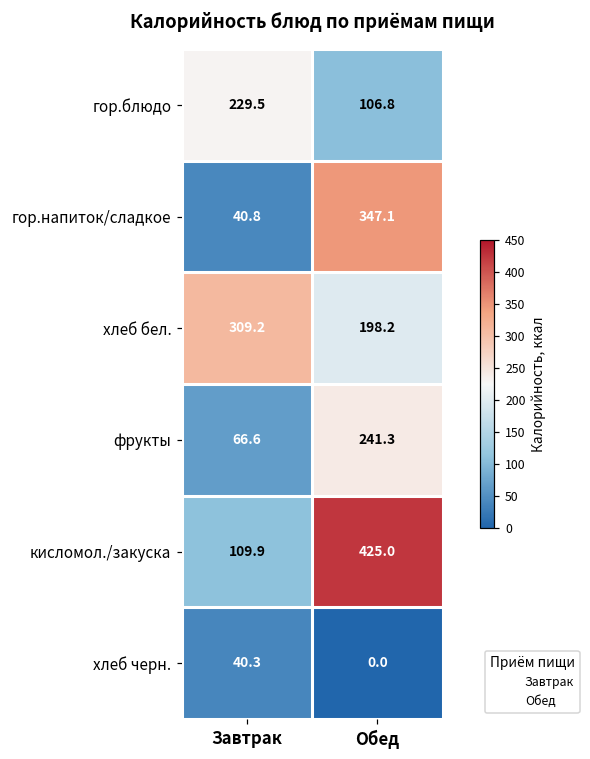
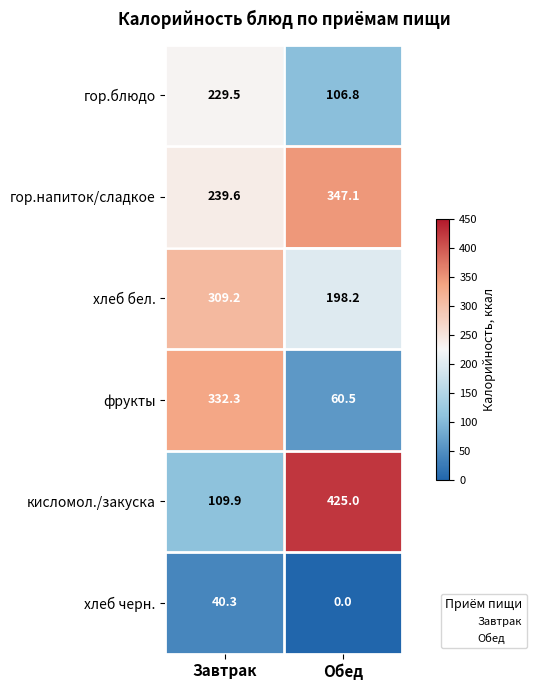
  {
    "гор.блюдо": {
      "Завтрак": 229.5,
      "Обед": 106.8
    },
    "гор.напиток/сладкое": {
-     "Завтрак": 40.8,
+     "Завтрак": 239.6,
      "Обед": 347.1
    },
    "хлеб бел.": {
      "Завтрак": 309.2,
      "Обед": 198.2
    },
    "фрукты": {
-     "Завтрак": 66.6,
-     "Обед": 241.3
+     "Завтрак": 332.3,
+     "Обед": 60.5
    },
    "кисломол./закуска": {
      "Завтрак": 109.9,
      "Обед": 425.0
    },
    "хлеб черн.": {
      "Завтрак": 40.3,
      "Обед": 0.0
    }
  }
